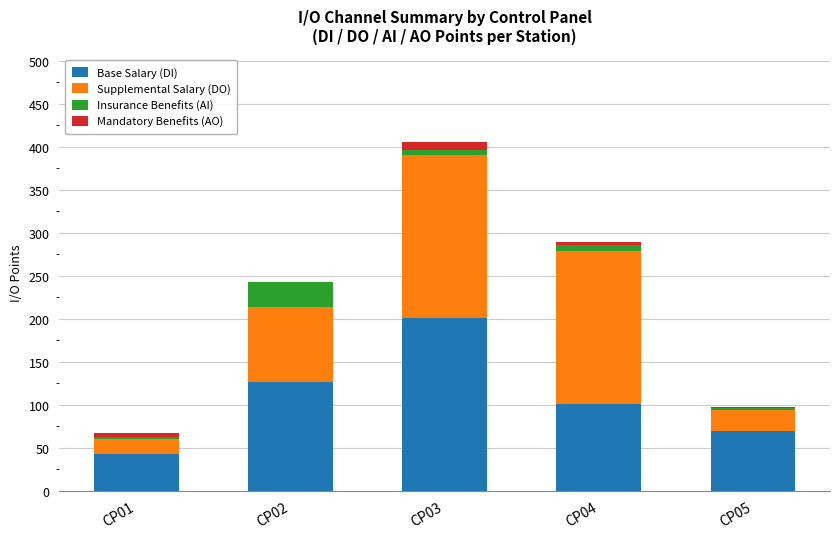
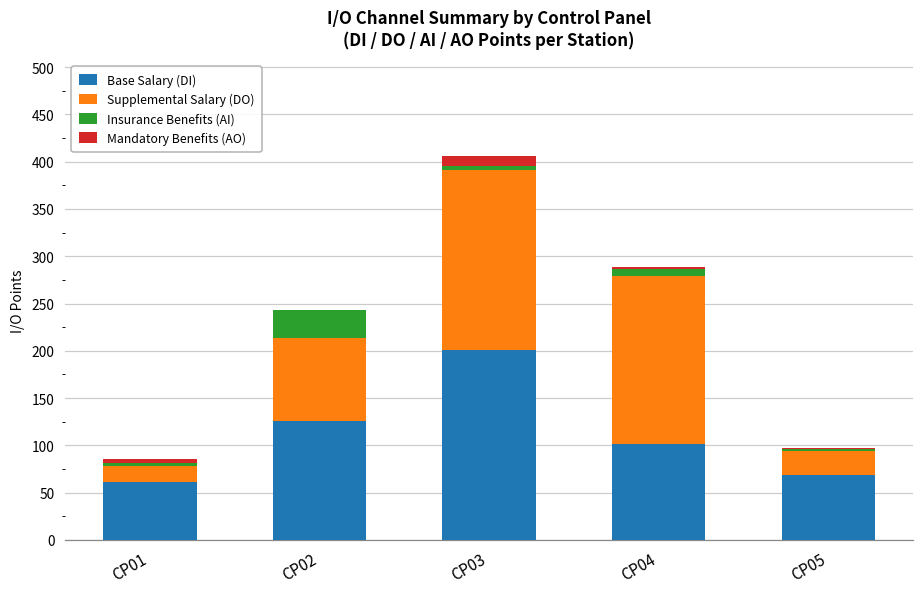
  {
    "Base Salary (DI)": {
-     "CP01": 40,
+     "CP01": 60,
      "CP02": 130,
      "CP03": 200,
      "CP04": 100,
      "CP05": 70
    },
    "Supplemental Salary (DO)": {
      "CP01": 20,
      "CP02": 90,
      "CP03": 190,
      "CP04": 180,
      "CP05": 30
    },
    "Insurance Benefits (AI)": {
      "CP01": 0,
      "CP02": 30,
      "CP03": 10,
      "CP04": 10
    },
    "Mandatory Benefits (AO)": {
      "CP01": 0,
      "CP02": 0,
      "CP03": 10,
      "CP04": 0
    }
  }
